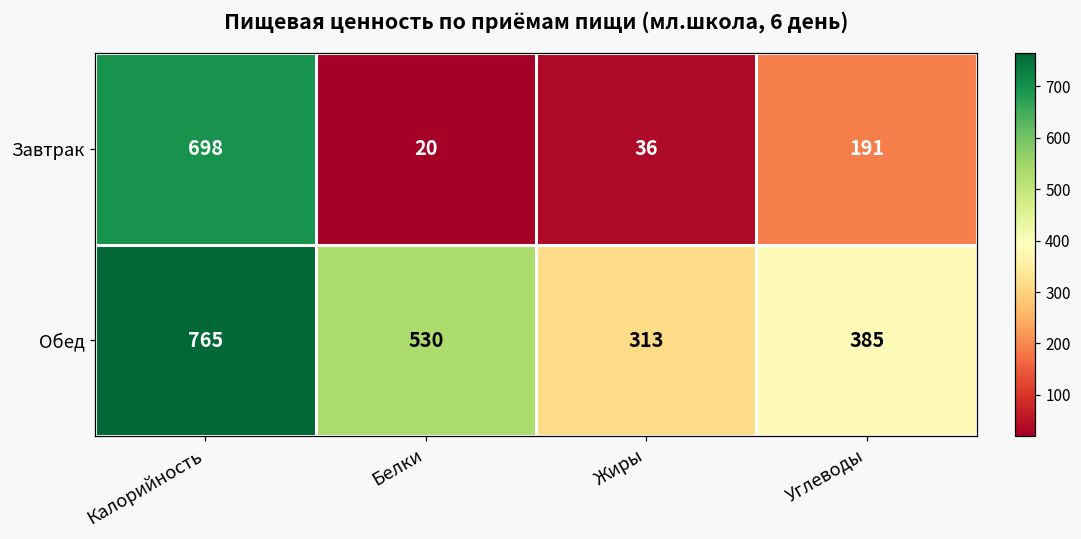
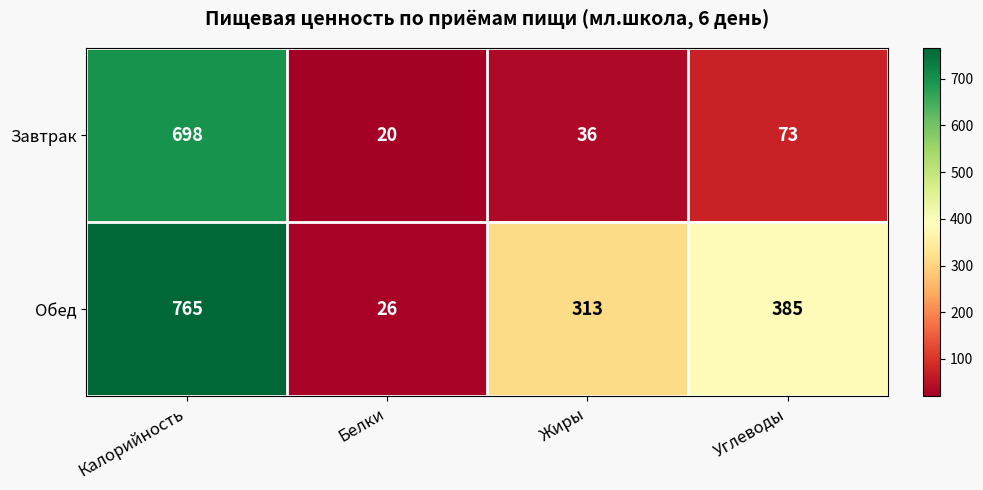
  {
    "Завтрак": {
      "Калорийность": 698,
      "Белки": 20,
      "Жиры": 36,
-     "Углеводы": 191
+     "Углеводы": 73
    },
    "Обед": {
      "Калорийность": 765,
-     "Белки": 530,
+     "Белки": 26,
      "Жиры": 313,
      "Углеводы": 385
    }
  }
